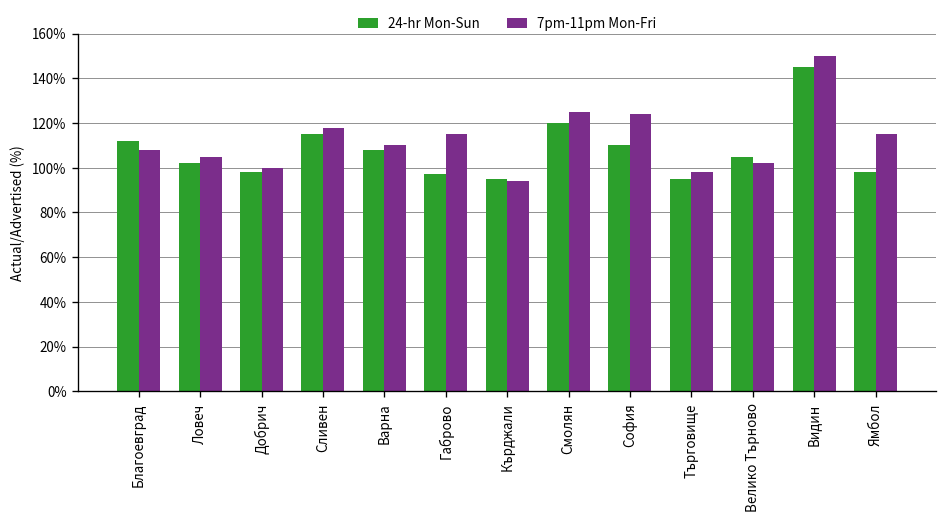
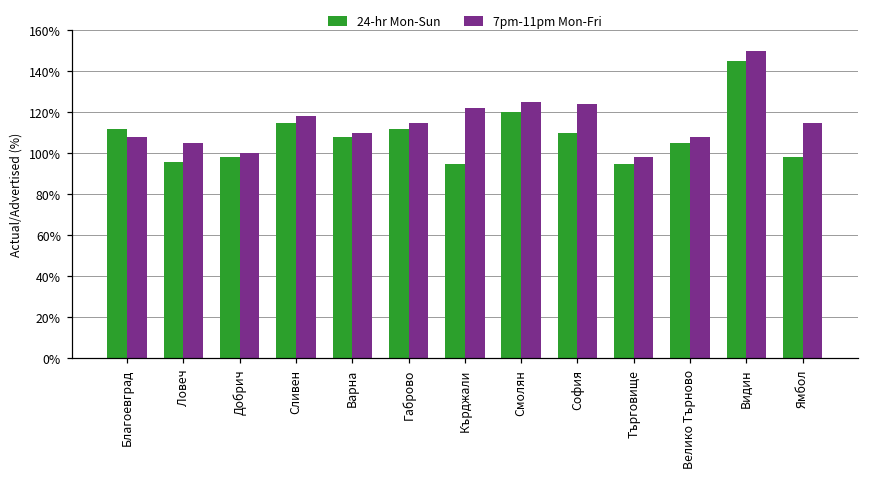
  {
    "24-hr Mon-Sun": {
      "Благоевград": "112%",
-     "Ловеч": "102%",
+     "Ловеч": "96%",
      "Добрич": "98%",
      "Сливен": "115%",
      "Варна": "108%",
-     "Габрово": "97%",
+     "Габрово": "112%",
      "Кърджали": "95%",
      "Смолян": "120%",
      "София": "110%",
      "Търговище": "95%",
      "Велико Търново": "105%",
      "Видин": "145%",
      "Ямбол": "98%"
    },
    "7pm-11pm Mon-Fri": {
      "Благоевград": "108%",
      "Ловеч": "105%",
      "Добрич": "100%",
      "Сливен": "118%",
      "Варна": "110%",
      "Габрово": "115%",
-     "Кърджали": "94%",
+     "Кърджали": "122%",
      "Смолян": "125%",
      "София": "124%",
      "Търговище": "98%",
-     "Велико Търново": "102%",
+     "Велико Търново": "108%",
      "Видин": "150%",
      "Ямбол": "115%"
    }
  }
